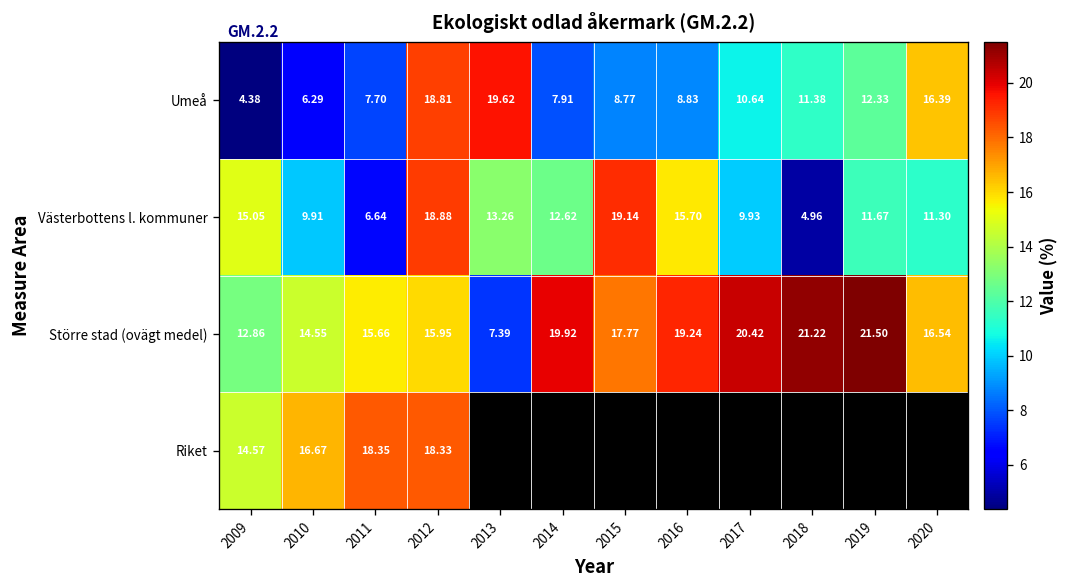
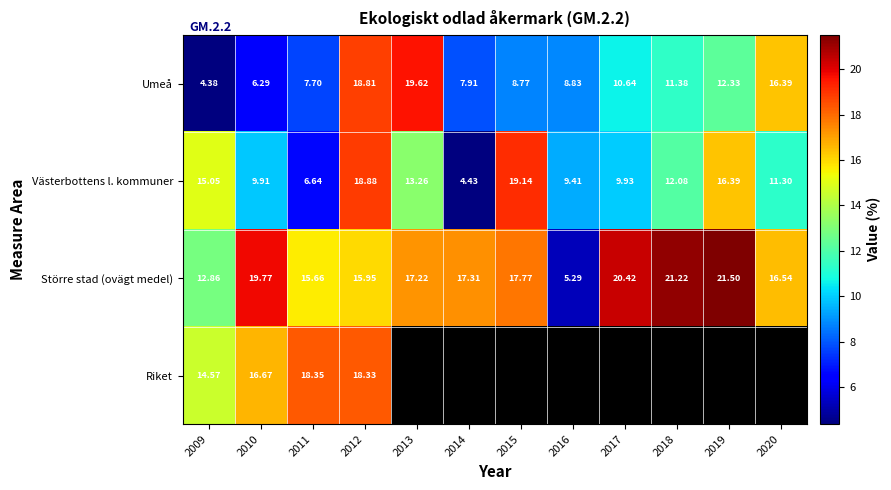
  {
    "Umeå": {
      "2009": 4.38,
      "2010": 6.29,
      "2011": 7.70,
      "2012": 18.81,
      "2013": 19.62,
      "2014": 7.91,
      "2015": 8.77,
      "2016": 8.83,
      "2017": 10.64,
      "2018": 11.38,
      "2019": 12.33,
      "2020": 16.39
    },
    "Västerbottens l. kommuner": {
      "2009": 15.05,
      "2010": 9.91,
      "2011": 6.64,
      "2012": 18.88,
      "2013": 13.26,
-     "2014": 12.62,
+     "2014": 4.43,
      "2015": 19.14,
-     "2016": 15.70,
+     "2016": 9.41,
      "2017": 9.93,
-     "2018": 4.96,
-     "2019": 11.67,
+     "2018": 12.08,
+     "2019": 16.39,
      "2020": 11.30
    },
    "Större stad (ovägt medel)": {
      "2009": 12.86,
-     "2010": 14.55,
+     "2010": 19.77,
      "2011": 15.66,
      "2012": 15.95,
-     "2013": 7.39,
-     "2014": 19.92,
+     "2013": 17.22,
+     "2014": 17.31,
      "2015": 17.77,
-     "2016": 19.24,
+     "2016": 5.29,
      "2017": 20.42,
      "2018": 21.22,
      "2019": 21.50,
      "2020": 16.54
    },
    "Riket": {
      "2009": 14.57,
      "2010": 16.67,
      "2011": 18.35,
      "2012": 18.33
    }
  }
